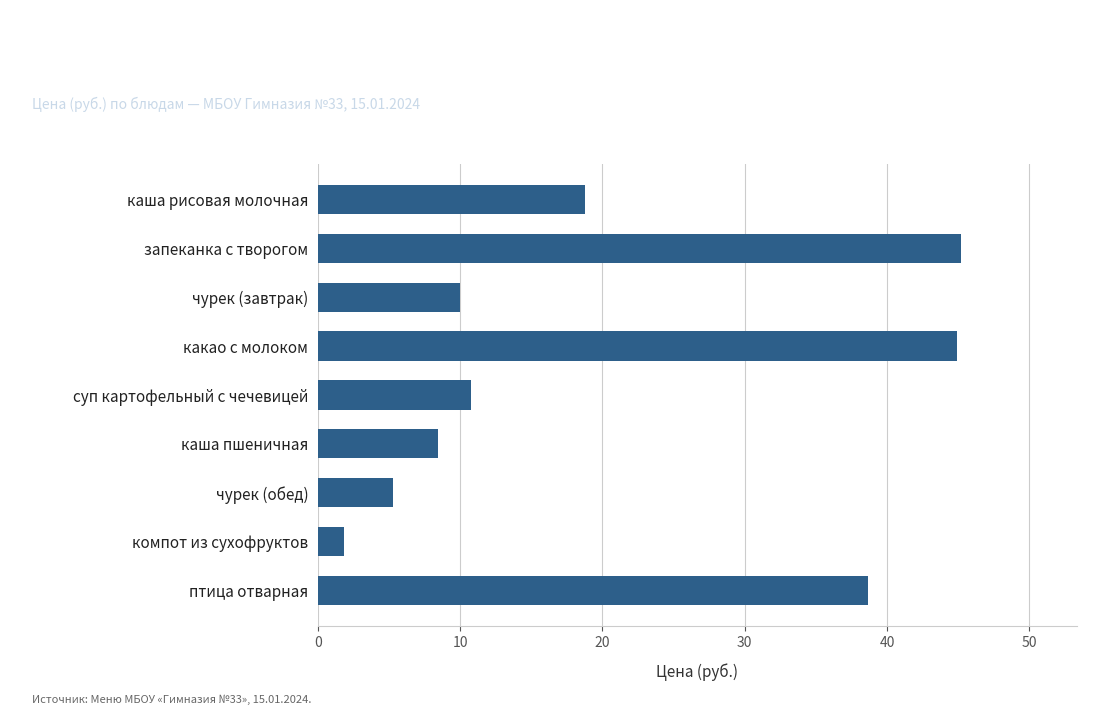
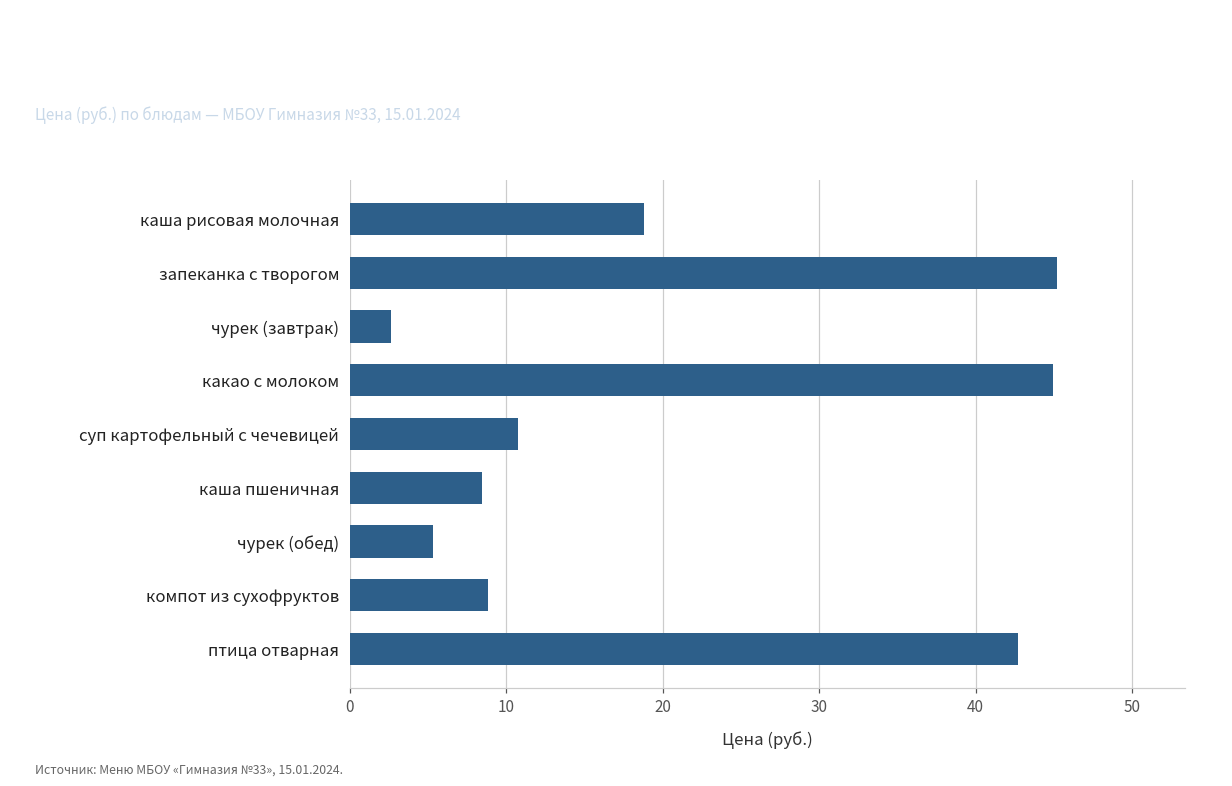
  {
    "каша рисовая молочная": 18.8,
    "запеканка с творогом": 45.2,
-   "чурек (завтрак)": 10.0,
+   "чурек (завтрак)": 2.6,
    "какао с молоком": 44.9,
    "суп картофельный с чечевицей": 10.7,
    "каша пшеничная": 8.4,
    "чурек (обед)": 5.3,
-   "компот из сухофруктов": 1.8,
-   "птица отварная": 38.7
+   "компот из сухофруктов": 8.8,
+   "птица отварная": 42.7
  }
